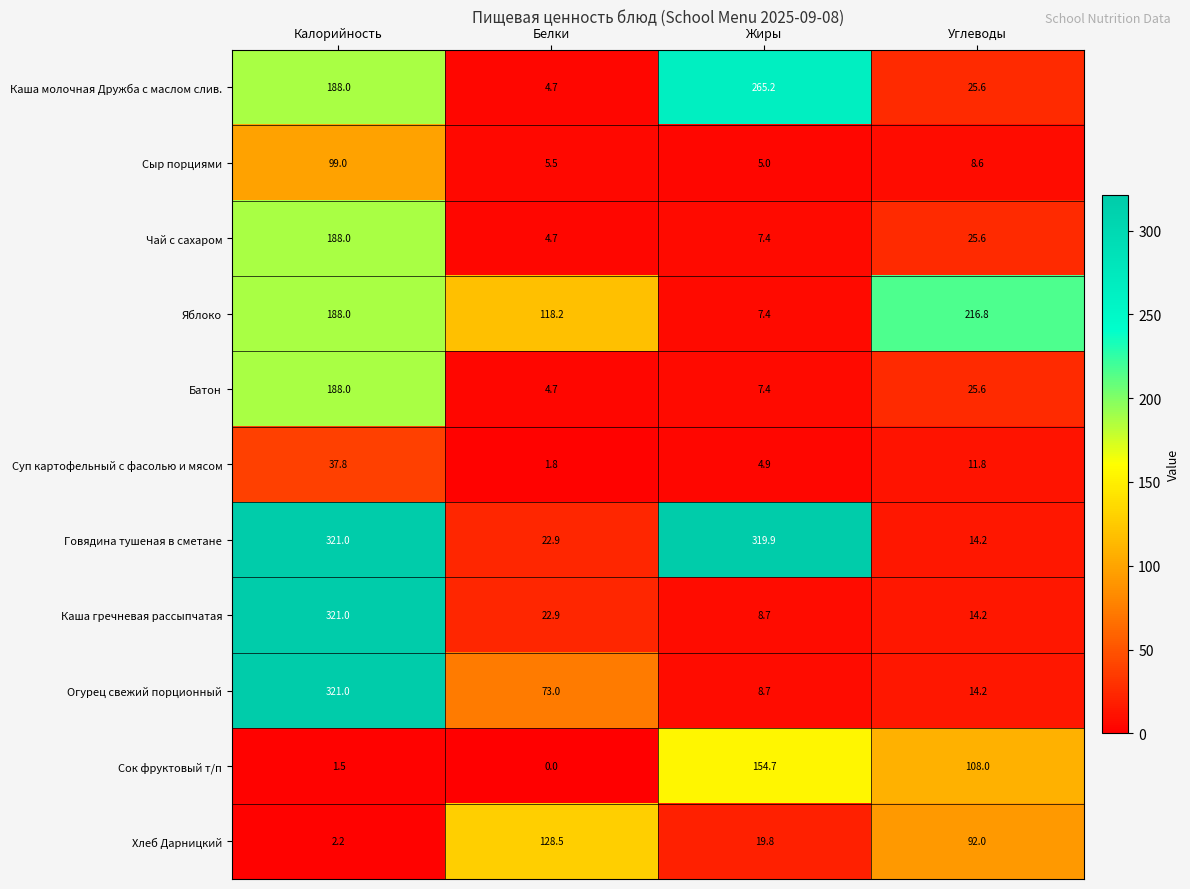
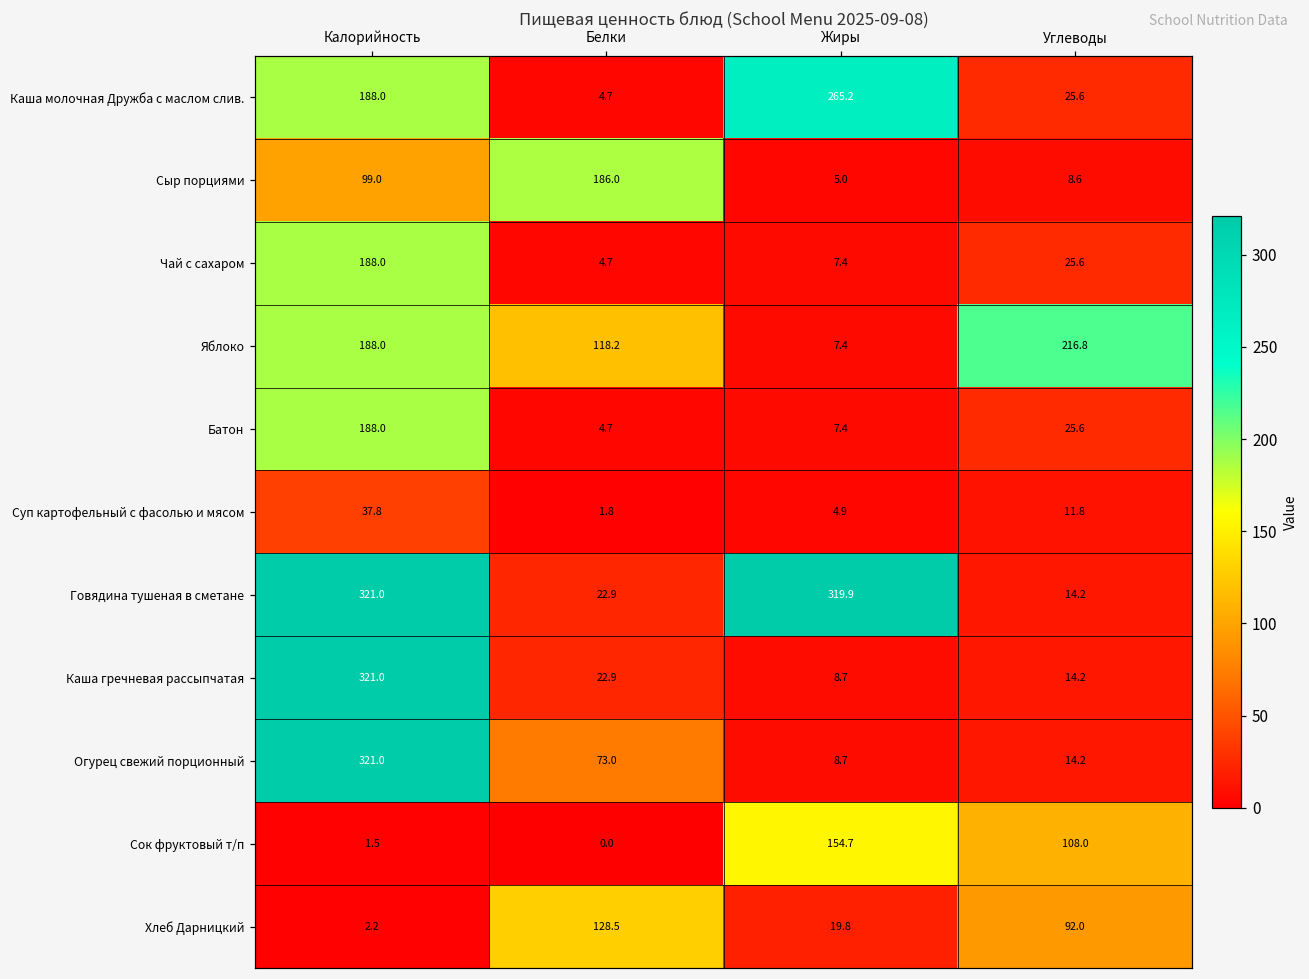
  {
    "Каша молочная Дружба с маслом слив.": {
      "Калорийность": 188.0,
      "Белки": 4.7,
      "Жиры": 265.2,
      "Углеводы": 25.6
    },
    "Сыр порциями": {
      "Калорийность": 99.0,
-     "Белки": 5.5,
+     "Белки": 186.0,
      "Жиры": 5.0,
      "Углеводы": 8.6
    },
    "Чай с сахаром": {
      "Калорийность": 188.0,
      "Белки": 4.7,
      "Жиры": 7.4,
      "Углеводы": 25.6
    },
    "Яблоко": {
      "Калорийность": 188.0,
      "Белки": 118.2,
      "Жиры": 7.4,
      "Углеводы": 216.8
    },
    "Батон": {
      "Калорийность": 188.0,
      "Белки": 4.7,
      "Жиры": 7.4,
      "Углеводы": 25.6
    },
    "Суп картофельный с фасолью и мясом": {
      "Калорийность": 37.8,
      "Белки": 1.8,
      "Жиры": 4.9,
      "Углеводы": 11.8
    },
    "Говядина тушеная в сметане": {
      "Калорийность": 321.0,
      "Белки": 22.9,
      "Жиры": 319.9,
      "Углеводы": 14.2
    },
    "Каша гречневая рассыпчатая": {
      "Калорийность": 321.0,
      "Белки": 22.9,
      "Жиры": 8.7,
      "Углеводы": 14.2
    },
    "Огурец свежий порционный": {
      "Калорийность": 321.0,
      "Белки": 73.0,
      "Жиры": 8.7,
      "Углеводы": 14.2
    },
    "Сок фруктовый т/п": {
      "Калорийность": 1.5,
      "Белки": 0.0,
      "Жиры": 154.7,
      "Углеводы": 108.0
    },
    "Хлеб Дарницкий": {
      "Калорийность": 2.2,
      "Белки": 128.5,
      "Жиры": 19.8,
      "Углеводы": 92.0
    }
  }
